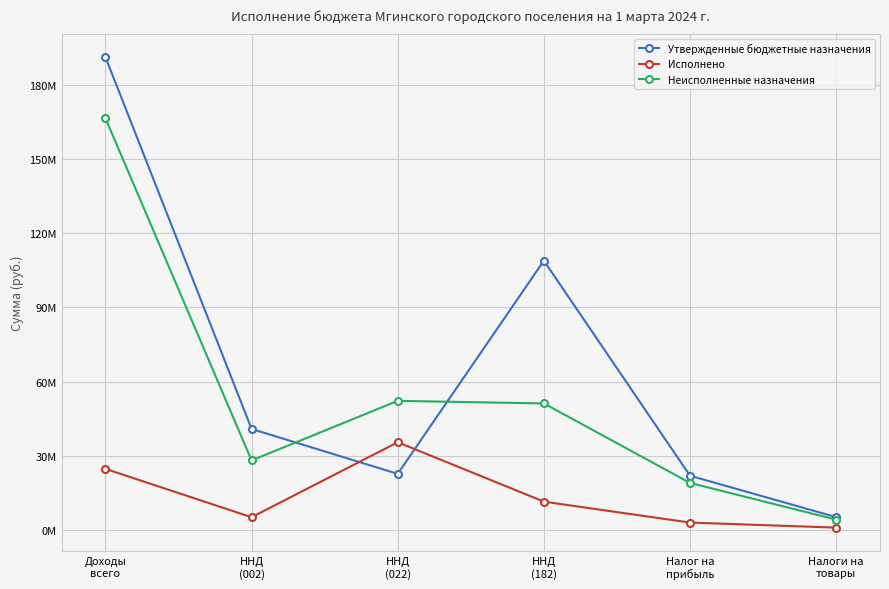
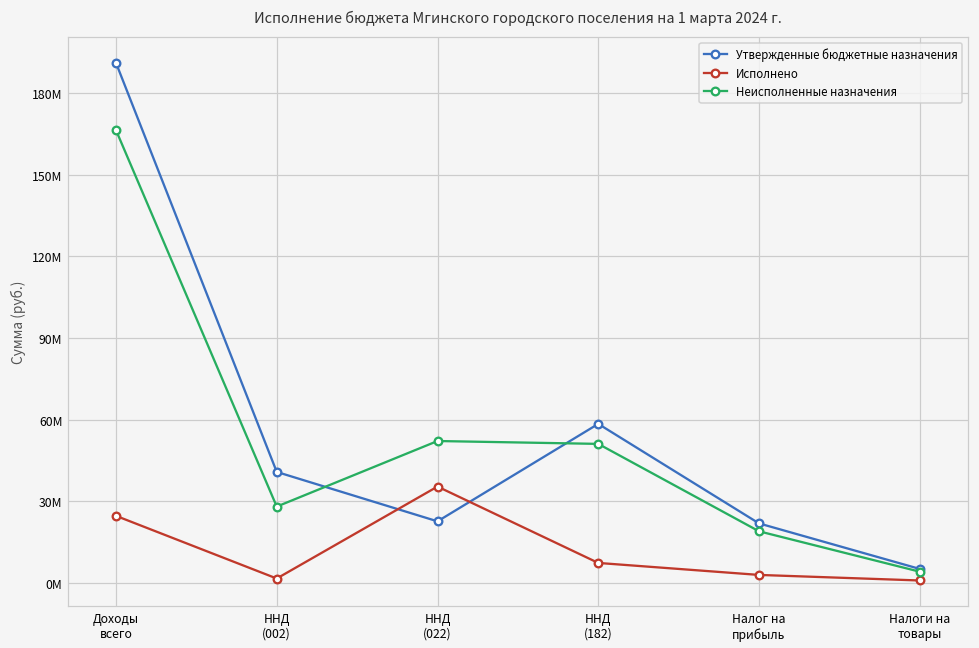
  {
    "Утвержденные бюджетные назначения": {
      "Доходы всего": 191000000,
      "ННД (002)": 41000000,
      "ННД (022)": 23000000,
-     "ННД (182)": 109000000,
+     "ННД (182)": 58000000,
      "Налог на прибыль": 22000000
    },
    "Исполнено": {
      "Доходы всего": 25000000,
-     "ННД (002)": 5000000,
+     "ННД (002)": 2000000,
      "ННД (022)": 35000000,
-     "ННД (182)": 11000000,
+     "ННД (182)": 7000000,
      "Налог на прибыль": 3000000,
      "Налоги на товары": 1000000
    },
    "Неисполненные назначения": {
      "Доходы всего": 166000000,
      "ННД (002)": 28000000,
      "ННД (022)": 52000000,
      "ННД (182)": 51000000,
      "Налог на прибыль": 19000000
    }
  }
